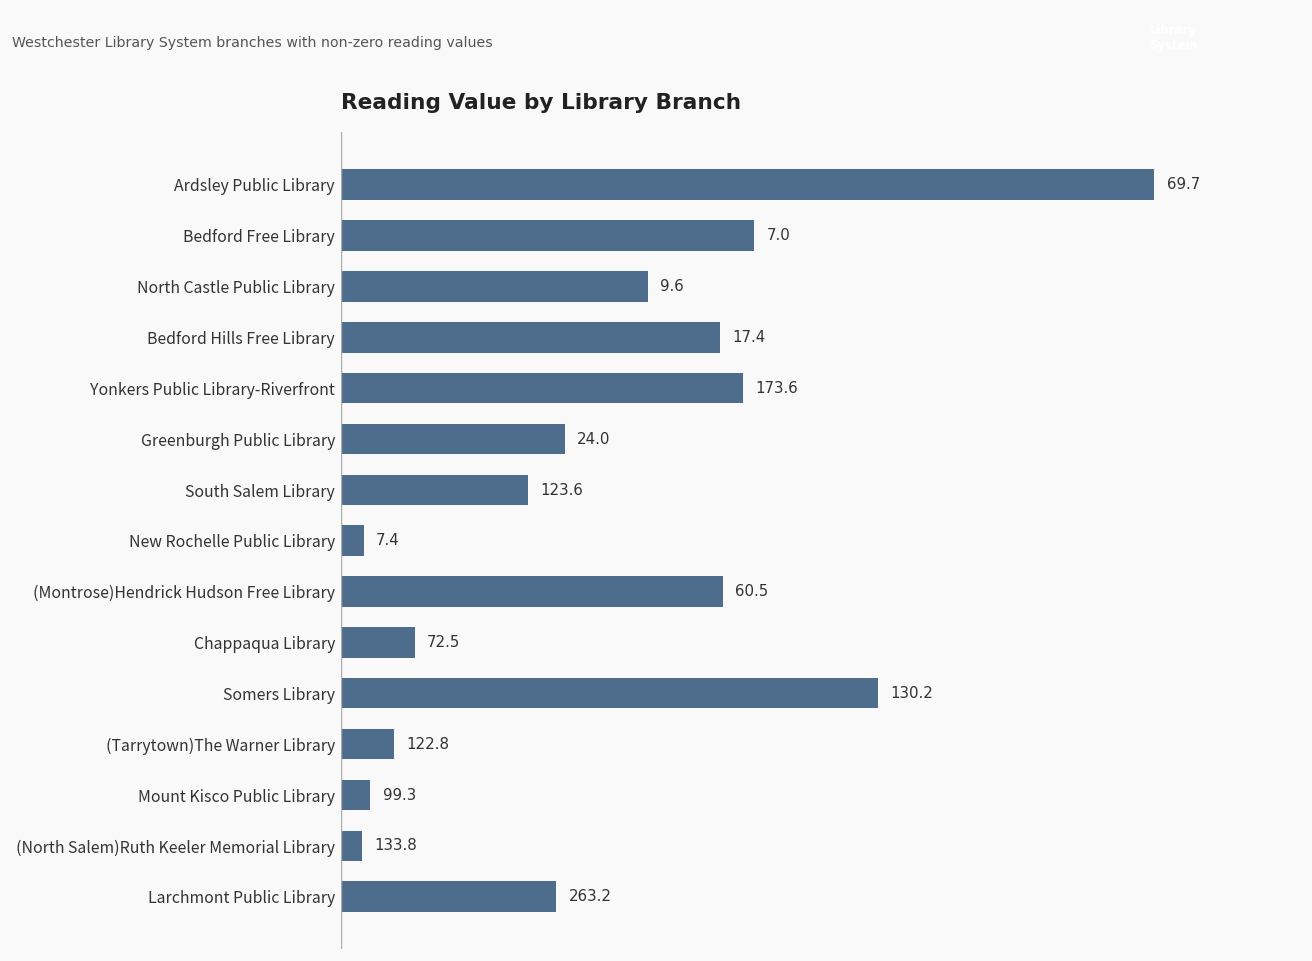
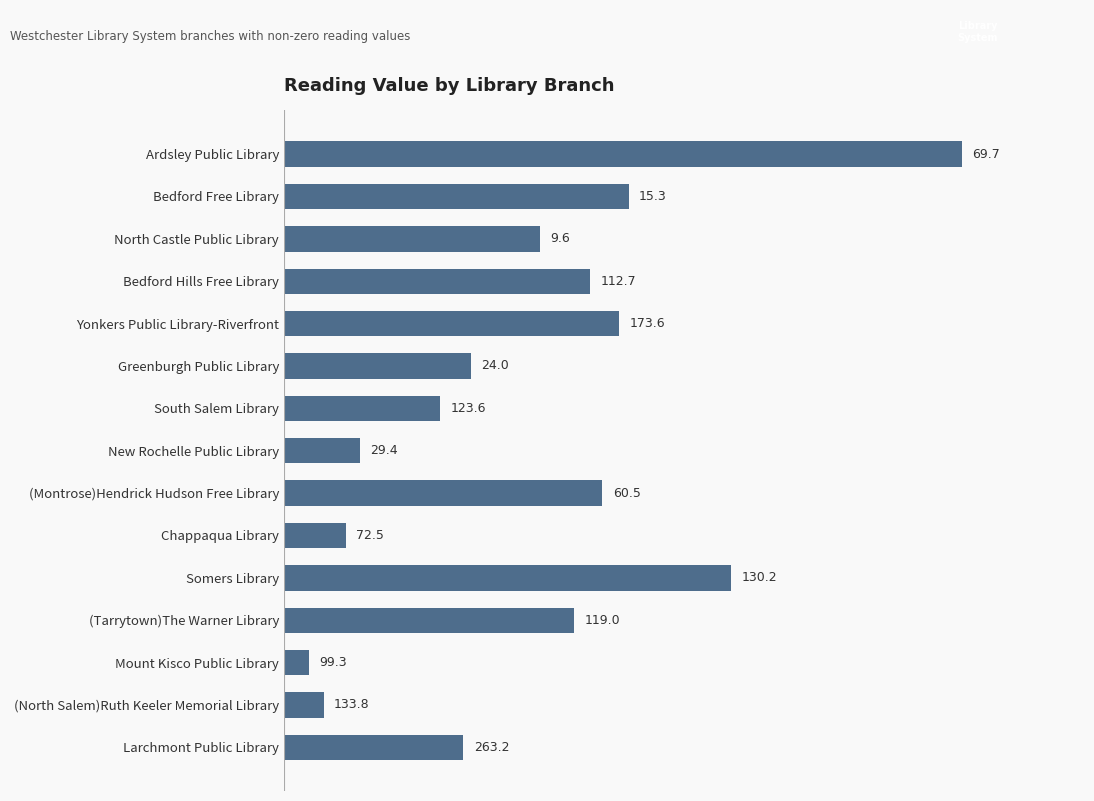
  {
-   "Bedford Hills Free Library": 122.8,
-   "New Rochelle Public Library": 7.4,
-   "(Tarrytown)The Warner Library": 17.4,
-   "(North Salem)Ruth Keeler Memorial Library": 7.0
+   "Bedford Hills Free Library": 119.0,
+   "New Rochelle Public Library": 29.4,
+   "(Tarrytown)The Warner Library": 112.7,
+   "(North Salem)Ruth Keeler Memorial Library": 15.3
  }
